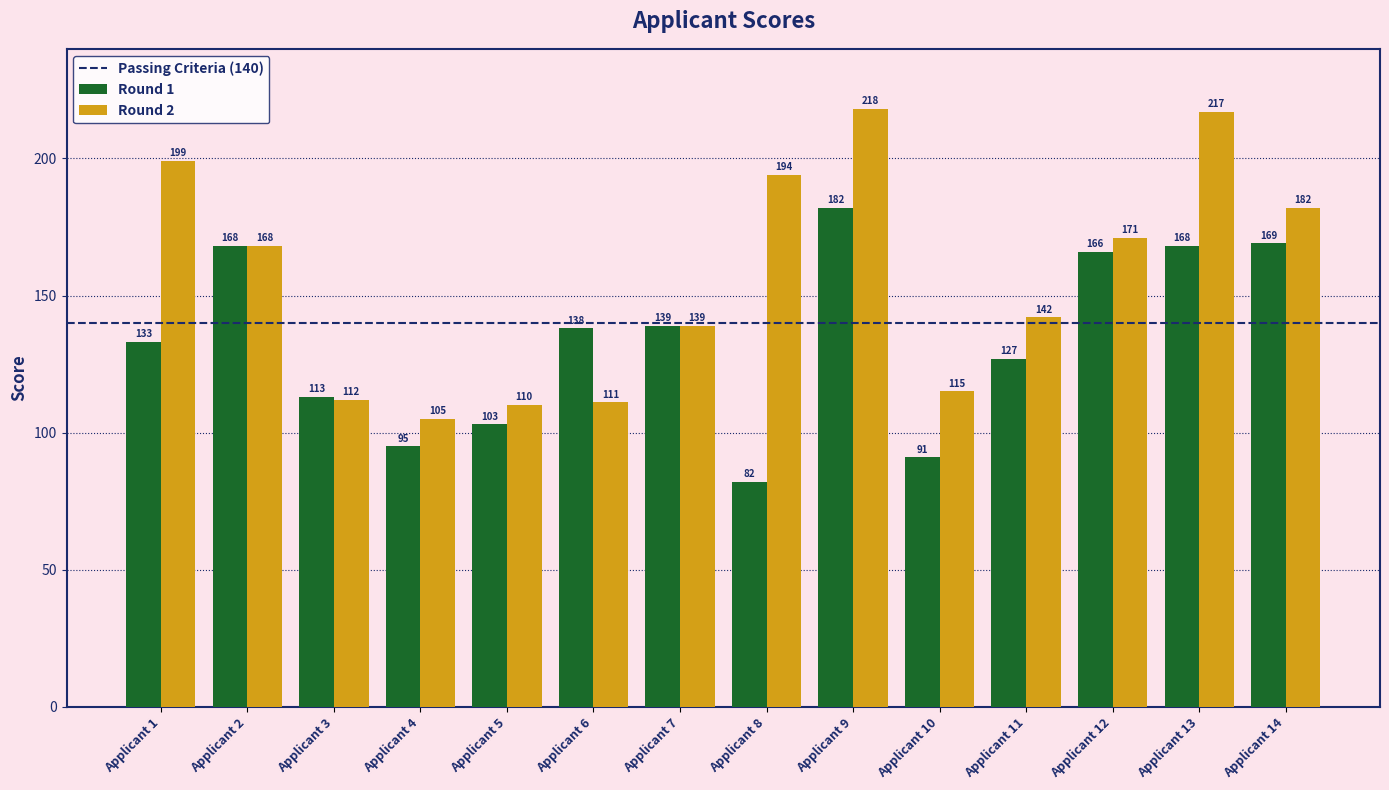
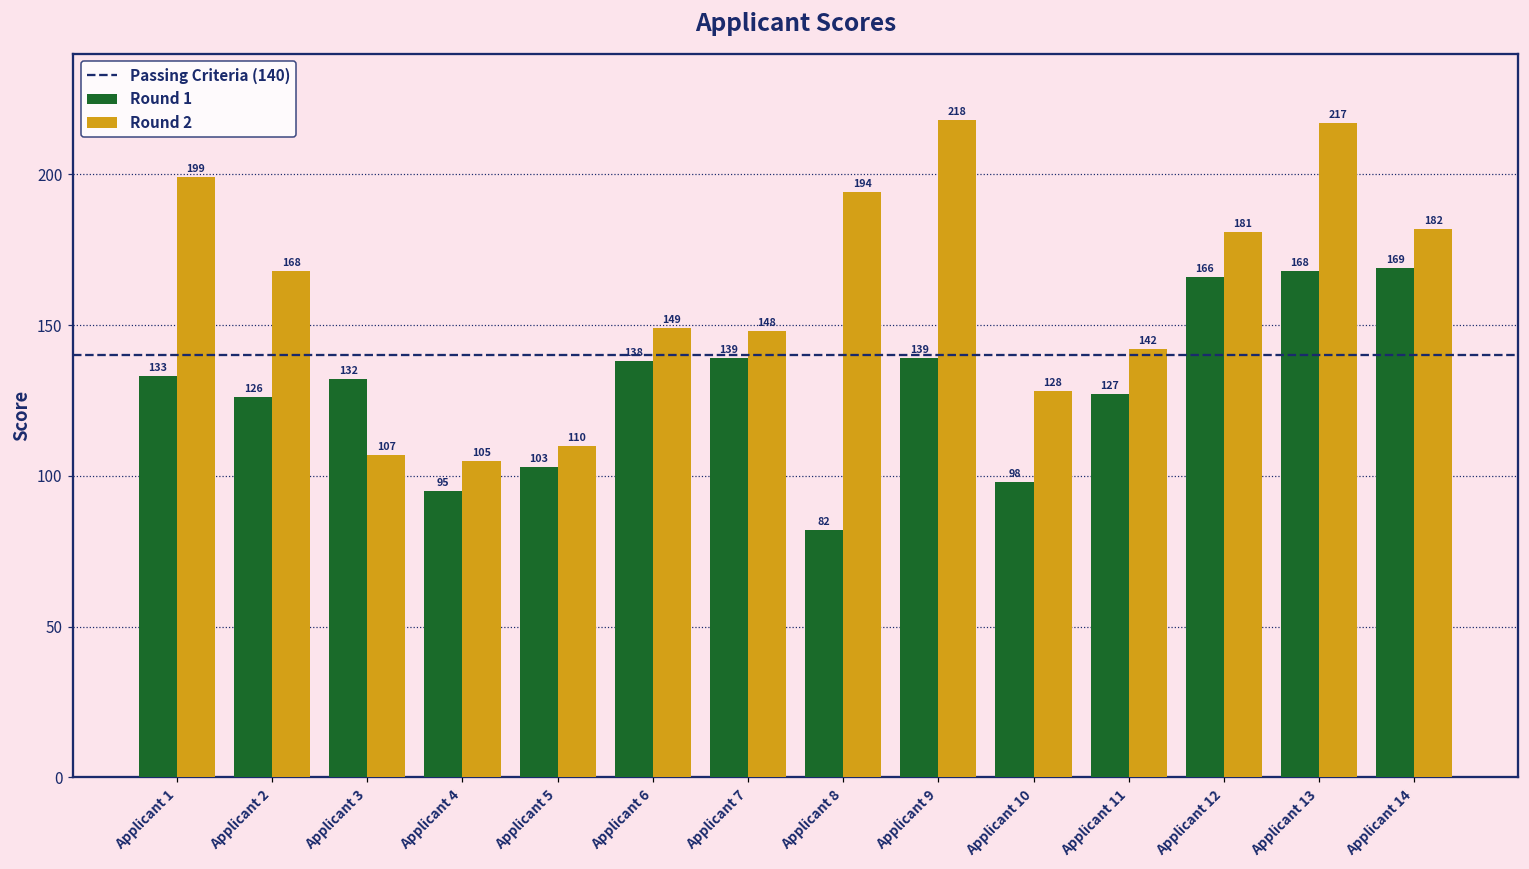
  {
    "Round 1": {
      "Applicant 1": 133,
-     "Applicant 2": 168,
-     "Applicant 3": 113,
+     "Applicant 2": 126,
+     "Applicant 3": 132,
      "Applicant 4": 95,
      "Applicant 5": 103,
      "Applicant 6": 138,
      "Applicant 7": 139,
      "Applicant 8": 82,
-     "Applicant 9": 182,
-     "Applicant 10": 91,
+     "Applicant 9": 139,
+     "Applicant 10": 98,
      "Applicant 11": 127,
      "Applicant 12": 166,
      "Applicant 13": 168,
      "Applicant 14": 169
    },
    "Round 2": {
      "Applicant 1": 199,
      "Applicant 2": 168,
-     "Applicant 3": 112,
+     "Applicant 3": 107,
      "Applicant 4": 105,
      "Applicant 5": 110,
-     "Applicant 6": 111,
-     "Applicant 7": 139,
+     "Applicant 6": 149,
+     "Applicant 7": 148,
      "Applicant 8": 194,
      "Applicant 9": 218,
-     "Applicant 10": 115,
+     "Applicant 10": 128,
      "Applicant 11": 142,
-     "Applicant 12": 171,
+     "Applicant 12": 181,
      "Applicant 13": 217,
      "Applicant 14": 182
    }
  }
